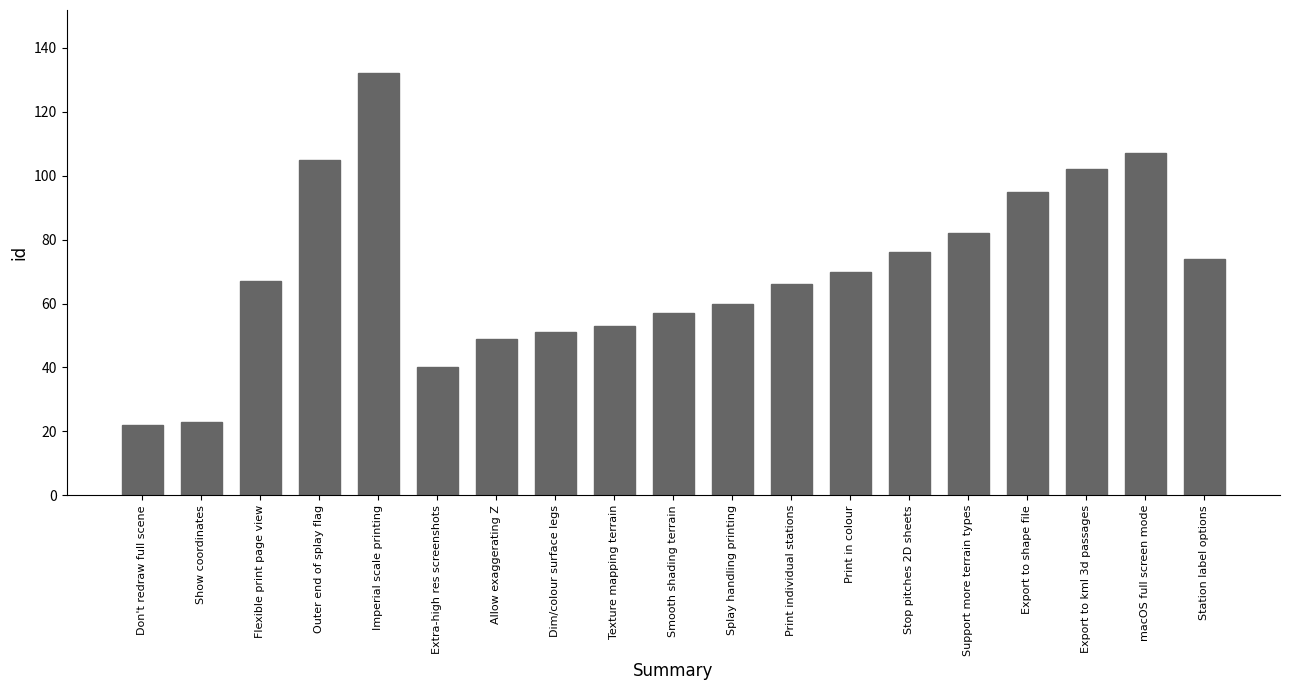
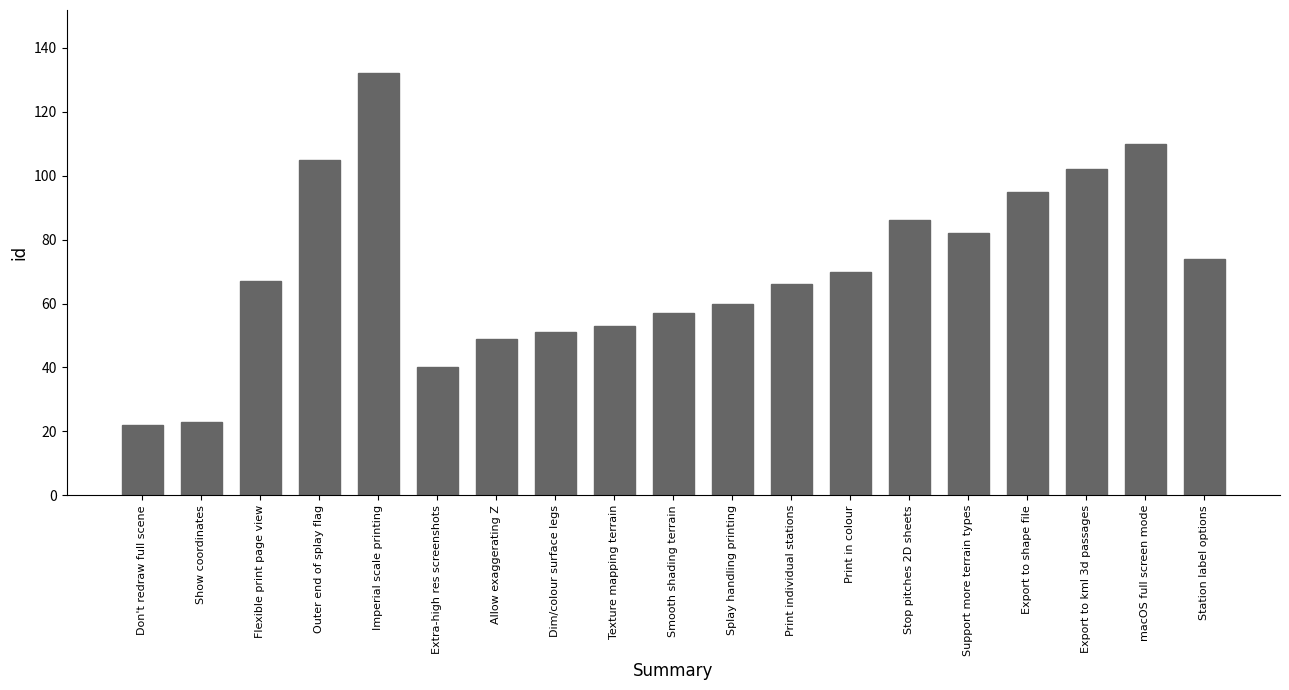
  {
    "Don't redraw full scene": 22,
    "Show coordinates": 23,
    "Flexible print page view": 67,
    "Outer end of splay flag": 105,
    "Imperial scale printing": 132,
    "Extra-high res screenshots": 40,
    "Allow exaggerating Z": 49,
    "Dim/colour surface legs": 51,
    "Texture mapping terrain": 53,
    "Smooth shading terrain": 57,
    "Splay handling printing": 60,
    "Print individual stations": 66,
    "Print in colour": 70,
-   "Stop pitches 2D sheets": 76,
+   "Stop pitches 2D sheets": 86,
    "Support more terrain types": 82,
    "Export to shape file": 95,
    "Export to kml 3d passages": 102,
-   "macOS full screen mode": 107,
+   "macOS full screen mode": 110,
    "Station label options": 74
  }
